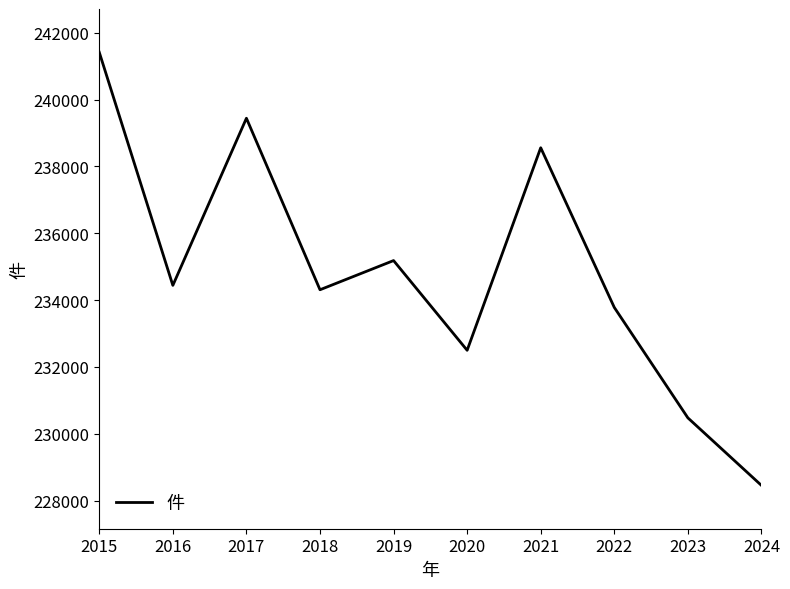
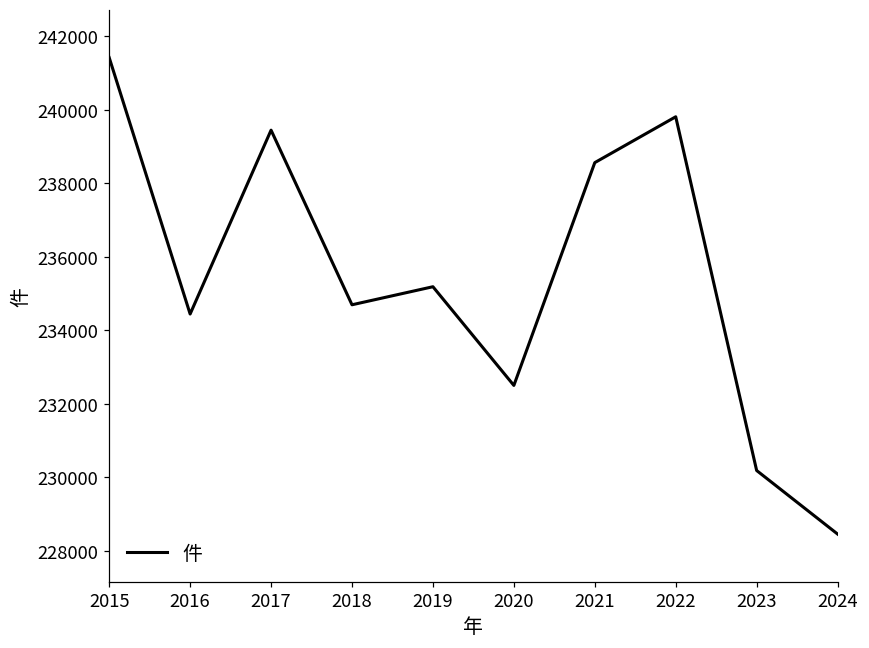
  {
    "2015": 241400,
    "2016": 234400,
    "2017": 239400,
-   "2018": 234300,
+   "2018": 234700,
    "2019": 235200,
    "2020": 232500,
    "2021": 238600,
-   "2022": 233800,
-   "2023": 230500,
+   "2022": 239800,
+   "2023": 230200,
    "2024": 228500
  }
